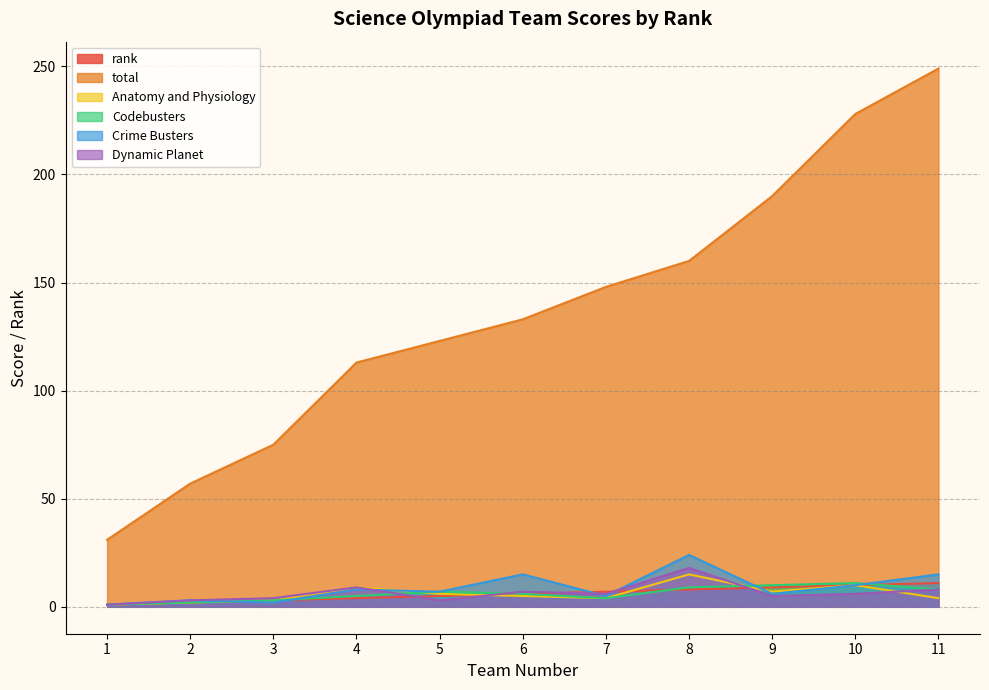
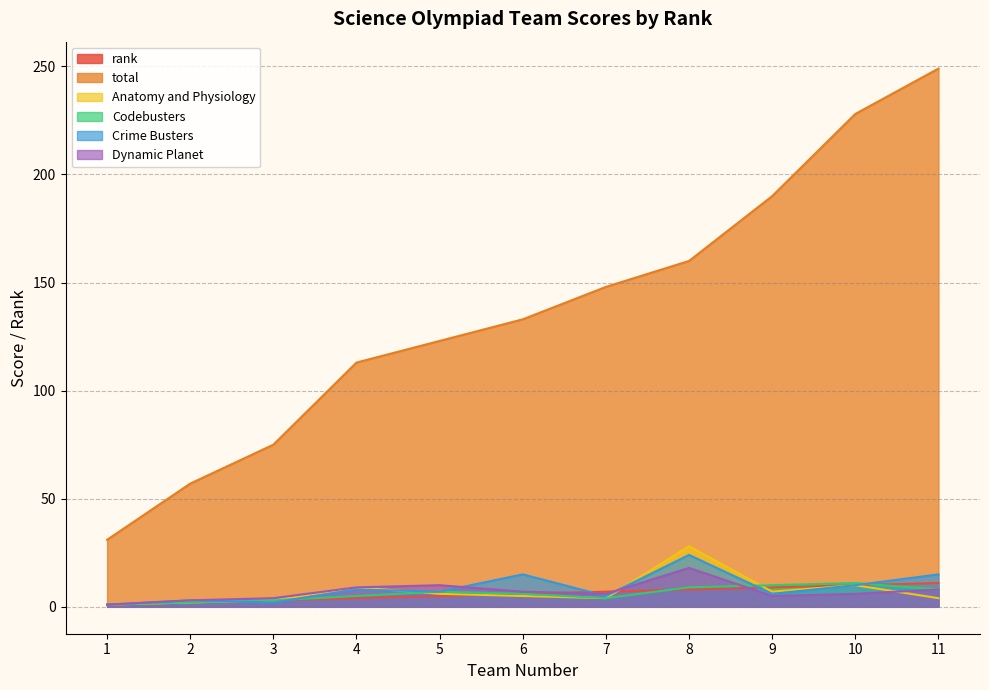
  {
    "Anatomy and Physiology": {
-     "8": 15,
+     "8": 28,
      "11": 4
    },
    "Crime Busters": {
      "6": 15,
      "8": 24,
      "11": 15
    },
    "Dynamic Planet": {
-     "5": 3,
+     "5": 10,
      "8": 18,
      "10": 6
    }
  }
